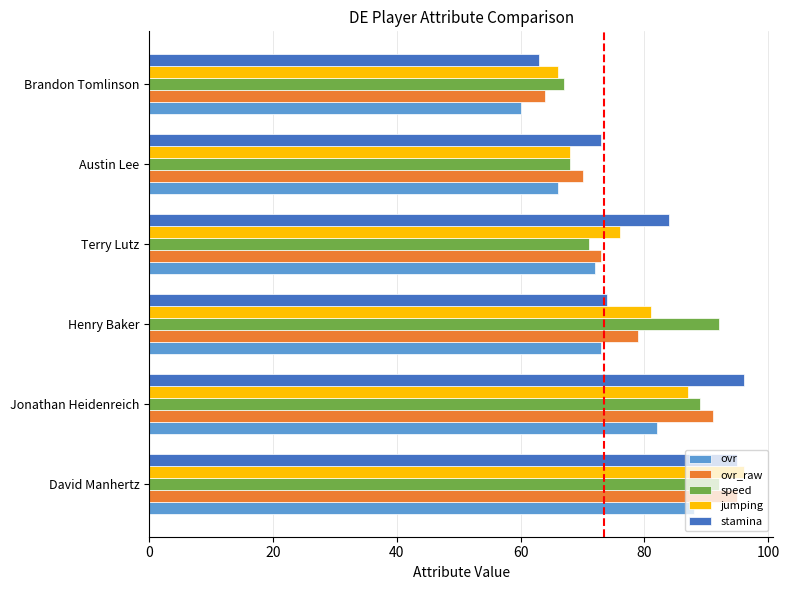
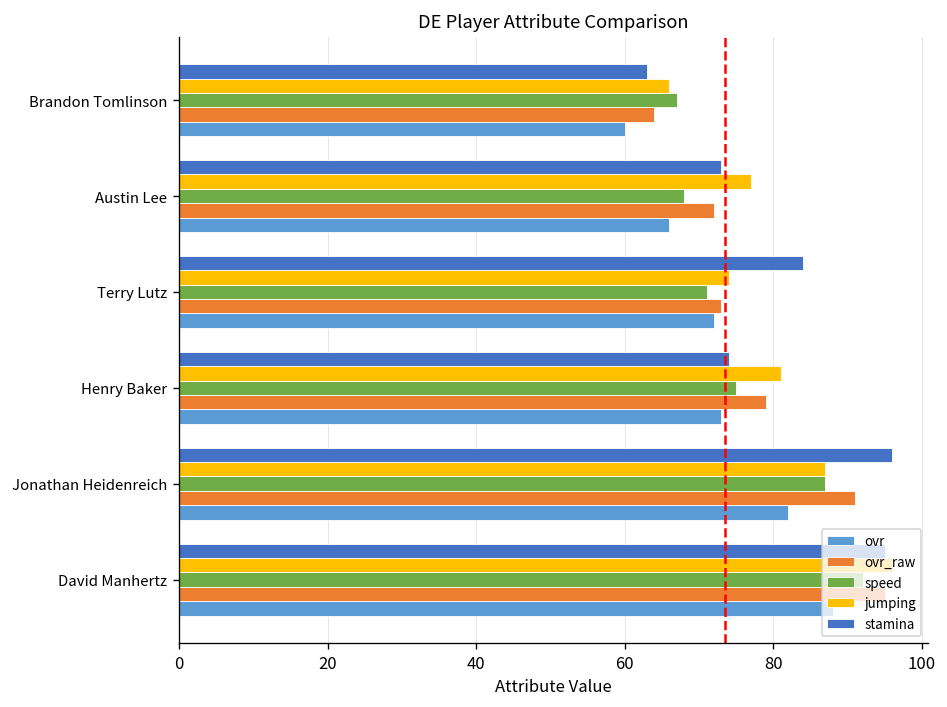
  {
    "ovr_raw": {
      "Brandon Tomlinson": 64,
-     "Austin Lee": 70,
+     "Austin Lee": 72,
      "Terry Lutz": 73,
      "Henry Baker": 79,
      "Jonathan Heidenreich": 91
    },
    "speed": {
      "Brandon Tomlinson": 67,
      "Austin Lee": 68,
      "Terry Lutz": 71,
-     "Henry Baker": 92,
-     "Jonathan Heidenreich": 89
+     "Henry Baker": 75,
+     "Jonathan Heidenreich": 87
    },
    "jumping": {
      "Brandon Tomlinson": 66,
-     "Austin Lee": 68,
-     "Terry Lutz": 76,
+     "Austin Lee": 77,
+     "Terry Lutz": 74,
      "Henry Baker": 81,
      "Jonathan Heidenreich": 87
    }
  }
